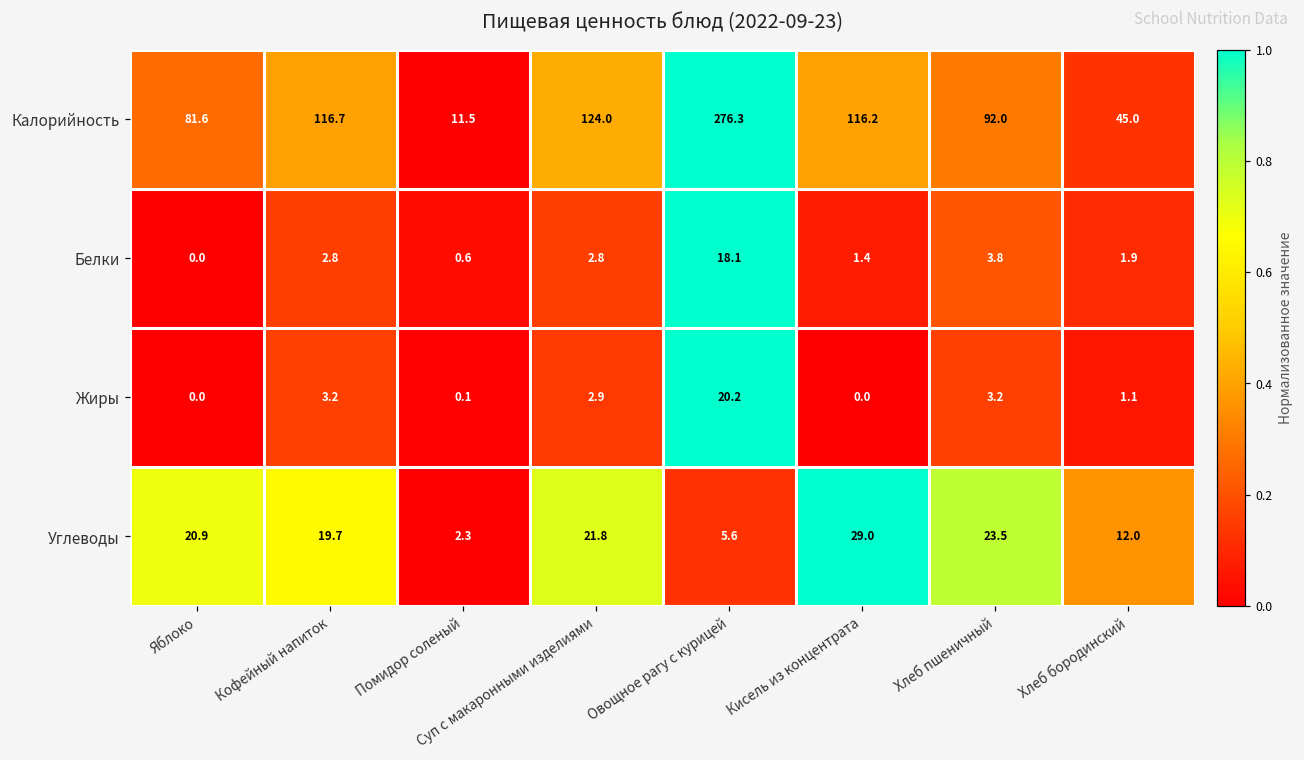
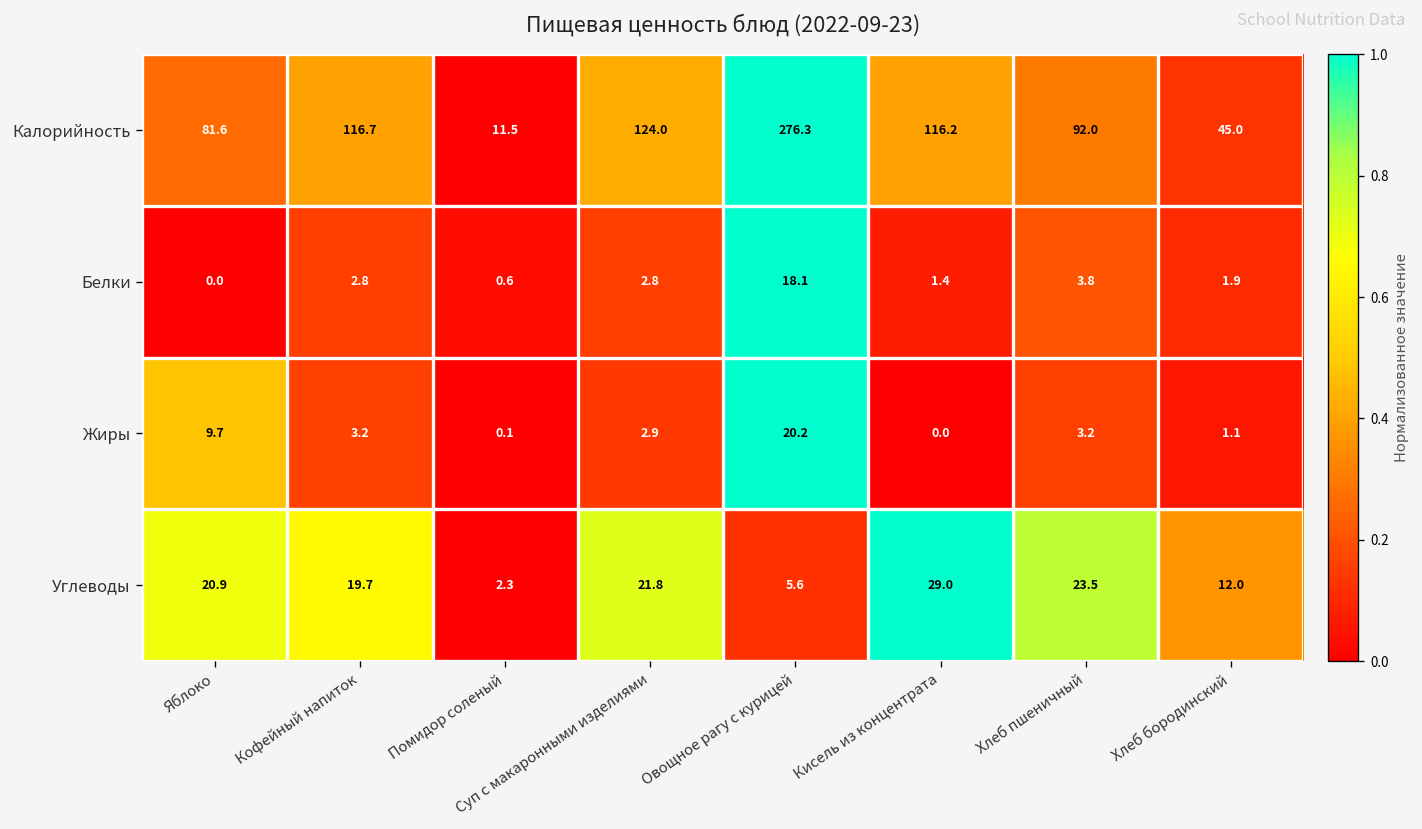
  {
    "Калорийность": {
      "Яблоко": 81.6,
      "Кофейный напиток": 116.7,
      "Помидор соленый": 11.5,
      "Суп с макаронными изделиями": 124.0,
      "Овощное рагу с курицей": 276.3,
      "Кисель из концентрата": 116.2,
      "Хлеб пшеничный": 92.0,
      "Хлеб бородинский": 45.0
    },
    "Белки": {
      "Яблоко": 0.0,
      "Кофейный напиток": 2.8,
      "Помидор соленый": 0.6,
      "Суп с макаронными изделиями": 2.8,
      "Овощное рагу с курицей": 18.1,
      "Кисель из концентрата": 1.4,
      "Хлеб пшеничный": 3.8,
      "Хлеб бородинский": 1.9
    },
    "Жиры": {
-     "Яблоко": 0.0,
+     "Яблоко": 9.7,
      "Кофейный напиток": 3.2,
      "Помидор соленый": 0.1,
      "Суп с макаронными изделиями": 2.9,
      "Овощное рагу с курицей": 20.2,
      "Кисель из концентрата": 0.0,
      "Хлеб пшеничный": 3.2,
      "Хлеб бородинский": 1.1
    },
    "Углеводы": {
      "Яблоко": 20.9,
      "Кофейный напиток": 19.7,
      "Помидор соленый": 2.3,
      "Суп с макаронными изделиями": 21.8,
      "Овощное рагу с курицей": 5.6,
      "Кисель из концентрата": 29.0,
      "Хлеб пшеничный": 23.5,
      "Хлеб бородинский": 12.0
    }
  }
